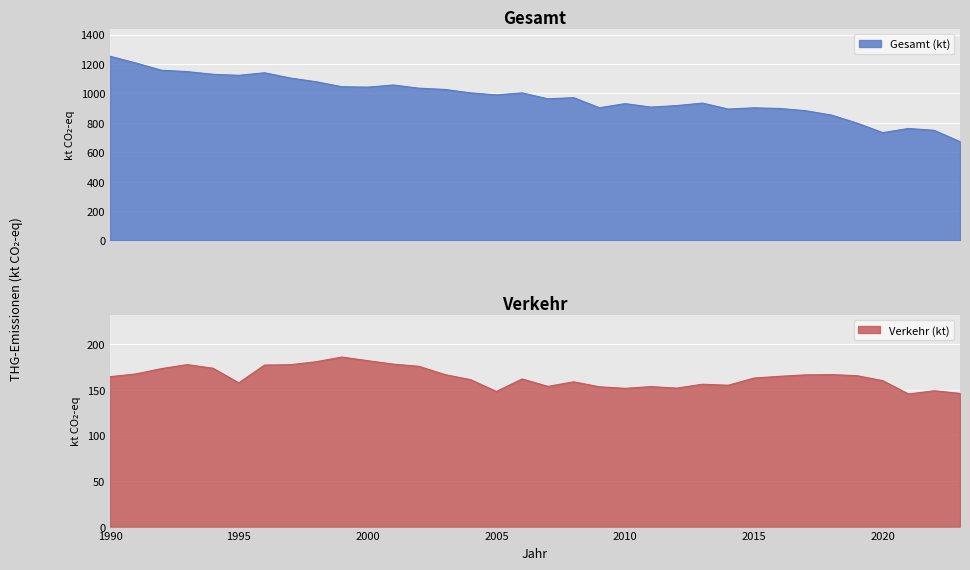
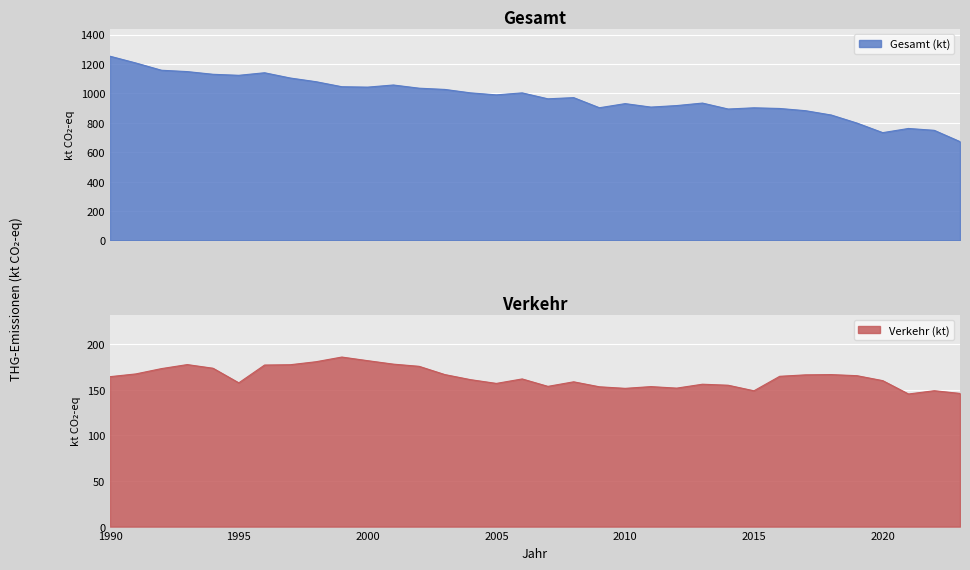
  {
    "Verkehr": {
      "1990": 160,
      "1995": 160,
      "2000": 180,
-     "2005": 150,
+     "2005": 160,
      "2010": 150,
-     "2015": 160,
+     "2015": 150,
      "2020": 160
    }
  }
